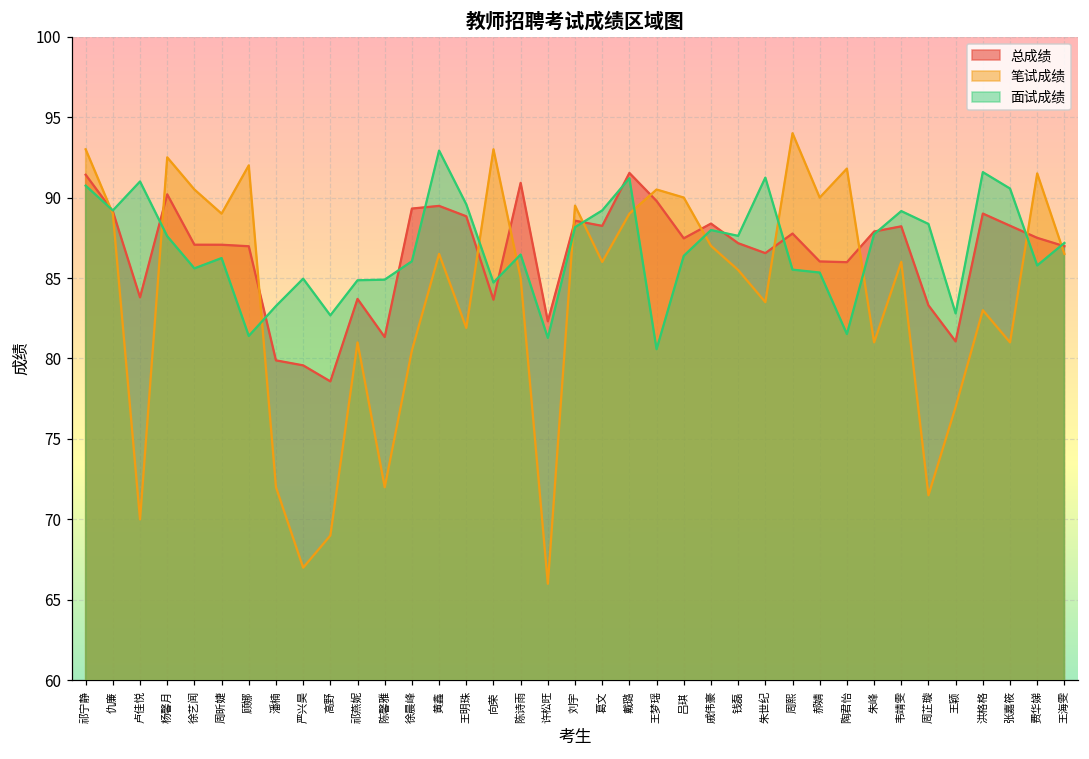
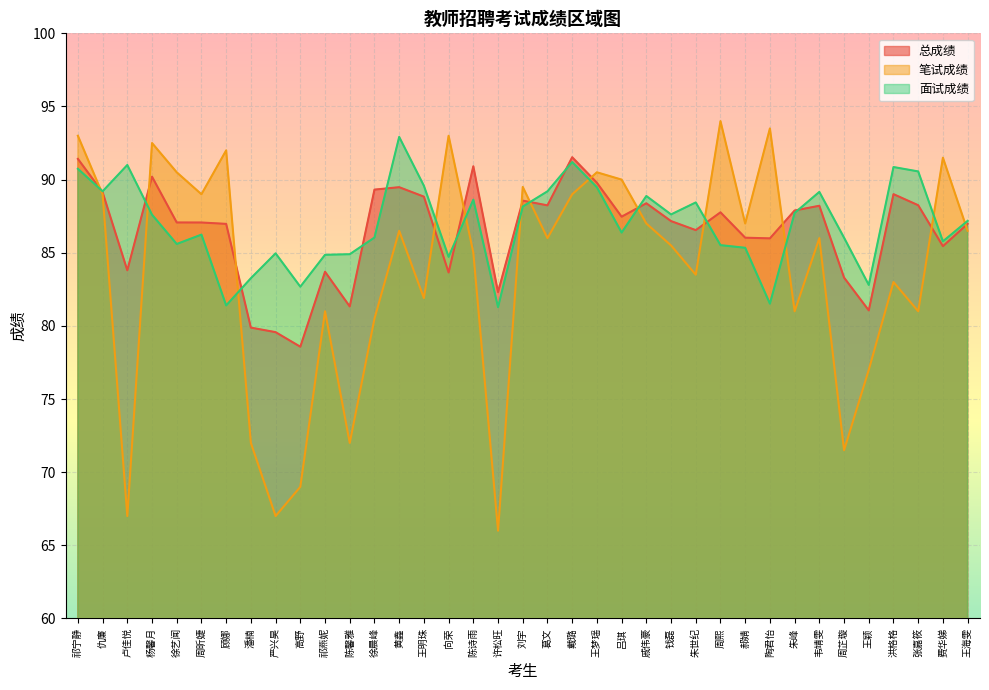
  {
    "总成绩": {
      "祁宁静": 91.4,
      "卢佳悦": 83.8,
      "杨馨月": 90.2,
      "徐艺闻": 87.1,
      "周昕婕": 87.1,
      "顾娜": 87.0,
      "潘楠": 79.9,
      "严兴昊": 79.6,
      "高野": 78.6,
      "祁燕妮": 83.7,
      "陈馨雅": 81.3,
      "徐晨峰": 89.3,
      "黄鑫": 89.5,
      "王明珠": 88.8,
      "向荣": 83.7,
      "陈诗雨": 90.9,
      "许松旺": 82.3,
      "刘宇": 88.6,
      "葛文": 88.2,
      "戴璐": 91.5,
      "王梦瑶": 89.8,
      "吕琪": 87.5,
      "戚伟豪": 88.4,
      "钱磊": 87.2,
      "朱世纪": 86.5,
      "周熙": 87.8,
      "郝婧": 86.0,
      "陶君怡": 86.0,
      "韦靖雯": 88.2,
      "周芷璇": 83.3,
      "王颖": 81.1,
      "洪格格": 89.0,
      "张嘉筱": 88.2,
-     "费华娣": 87.5,
+     "费华娣": 85.4,
      "王海雯": 87.0
    },
    "笔试成绩": {
      "祁宁静": 93.0,
-     "卢佳悦": 70,
+     "卢佳悦": 67,
      "杨馨月": 92.5,
      "徐艺闻": 90.5,
      "周昕婕": 89.0,
      "顾娜": 92.0,
      "潘楠": 72.0,
      "严兴昊": 67.0,
      "高野": 69.0,
      "祁燕妮": 81.0,
      "陈馨雅": 72.0,
      "徐晨峰": 80.5,
      "黄鑫": 86.5,
      "王明珠": 81.9,
      "向荣": 93.0,
      "陈诗雨": 85.0,
      "许松旺": 66.0,
      "刘宇": 89.5,
      "葛文": 86.0,
      "戴璐": 89.0,
      "王梦瑶": 90.5,
      "吕琪": 90.0,
      "戚伟豪": 87.0,
      "钱磊": 85.5,
      "朱世纪": 83.5,
      "周熙": 94.0,
-     "郝婧": 90,
-     "陶君怡": 91.8,
+     "郝婧": 87,
+     "陶君怡": 93.5,
      "朱峰": 81.0,
      "韦靖雯": 86.0,
      "周芷璇": 71.5,
      "王颖": 77.0,
      "洪格格": 83.0,
      "张嘉筱": 81.0,
      "费华娣": 91.5,
      "王海雯": 86.5
    },
    "面试成绩": {
      "祁宁静": 90.7,
      "卢佳悦": 91.0,
      "杨馨月": 87.6,
      "徐艺闻": 85.6,
      "周昕婕": 86.2,
      "顾娜": 81.4,
      "潘楠": 83.3,
      "严兴昊": 85.0,
      "高野": 82.7,
      "祁燕妮": 84.9,
      "陈馨雅": 84.9,
      "徐晨峰": 86.0,
      "黄鑫": 92.9,
      "王明珠": 89.6,
      "向荣": 84.7,
-     "陈诗雨": 86.5,
+     "陈诗雨": 88.6,
      "许松旺": 81.3,
      "刘宇": 88.2,
      "葛文": 89.2,
      "戴璐": 91.2,
-     "王梦瑶": 80.6,
+     "王梦瑶": 89.5,
      "吕琪": 86.4,
-     "戚伟豪": 88.0,
+     "戚伟豪": 88.9,
      "钱磊": 87.6,
-     "朱世纪": 91.2,
+     "朱世纪": 88.4,
      "周熙": 85.5,
      "郝婧": 85.3,
      "陶君怡": 81.5,
      "韦靖雯": 89.2,
-     "周芷璇": 88.4,
+     "周芷璇": 86.0,
      "王颖": 82.8,
-     "洪格格": 91.6,
+     "洪格格": 90.9,
      "张嘉筱": 90.6,
      "费华娣": 85.8,
      "王海雯": 87.2
    }
  }
